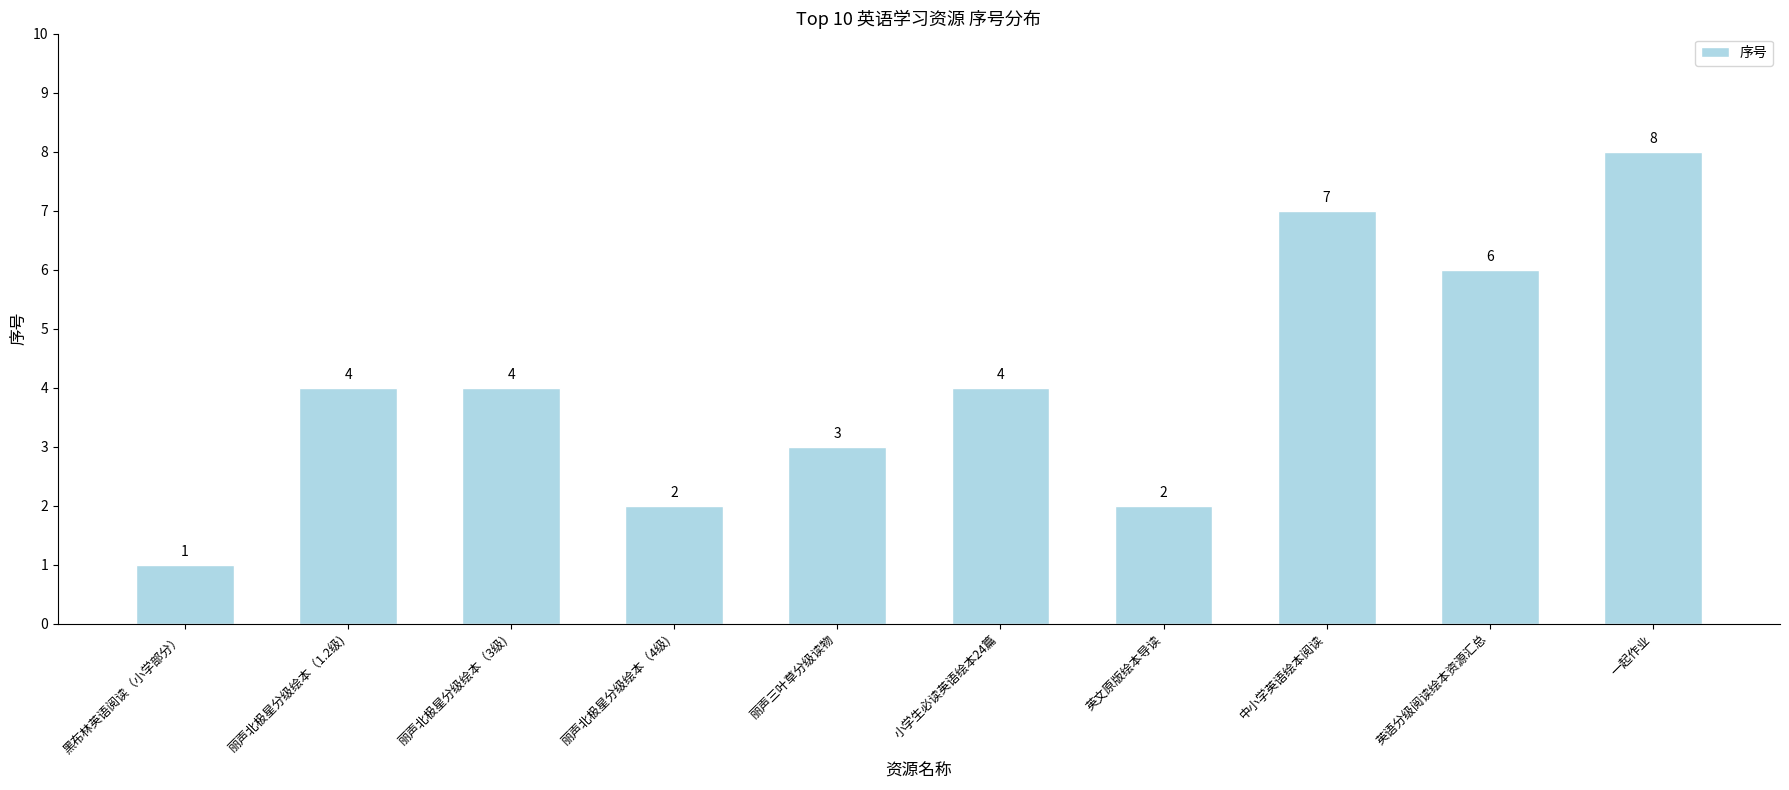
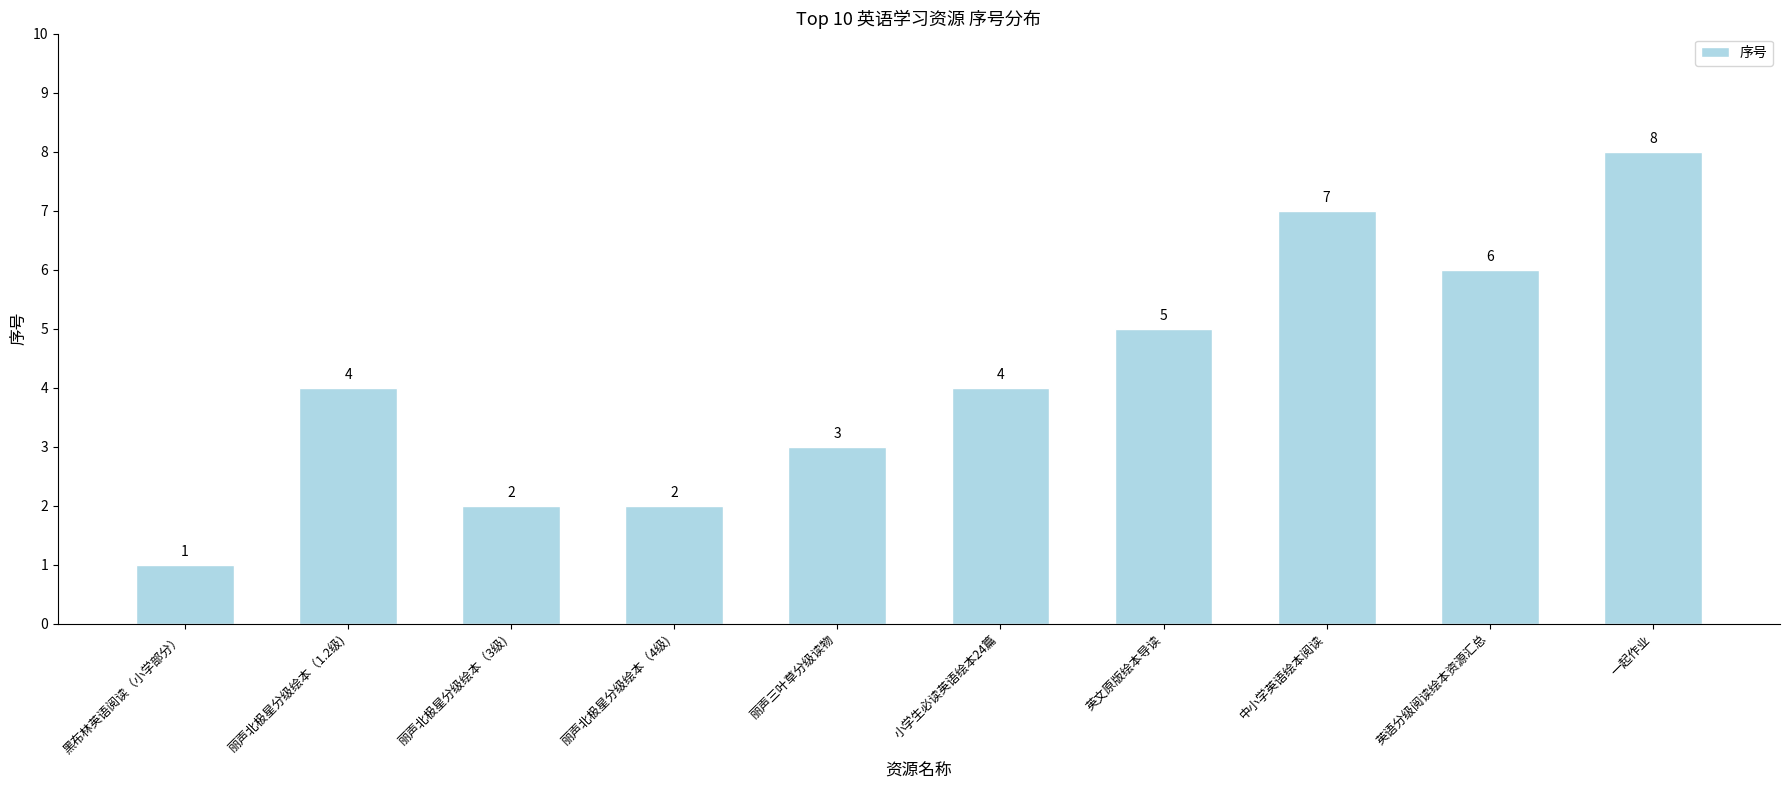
  {
    "黑布林英语阅读（小学部分）": 1,
    "丽声北极星分级绘本（1.2级)": 4,
-   "丽声北极星分级绘本（3级)": 4,
+   "丽声北极星分级绘本（3级)": 2,
    "丽声北极星分级绘本（4级)": 2,
    "丽声三叶草分级读物": 3,
    "小学生必读英语绘本24篇": 4,
-   "英文原版绘本导读": 2,
+   "英文原版绘本导读": 5,
    "中小学英语绘本阅读": 7,
    "英语分级阅读绘本资源汇总": 6,
    "一起作业": 8
  }
